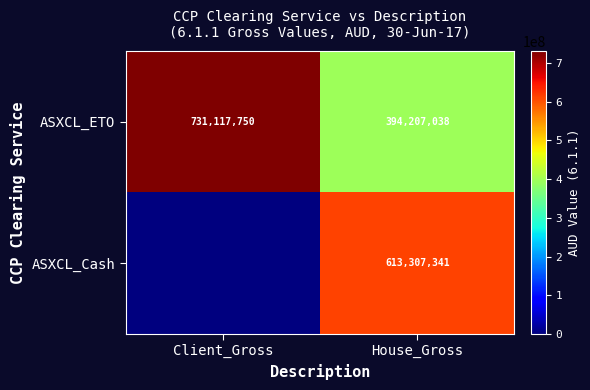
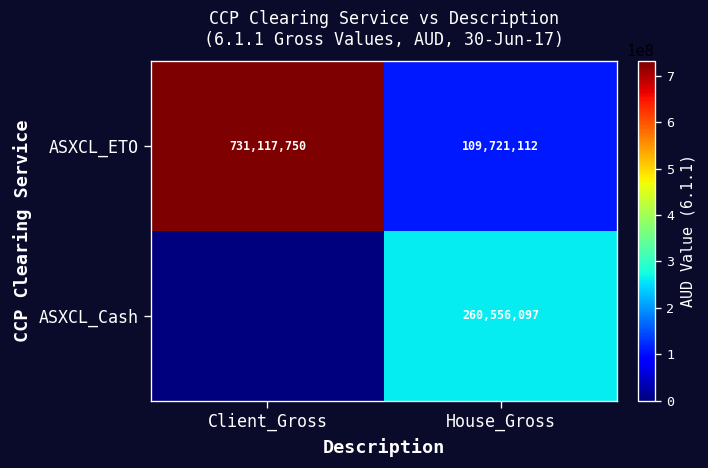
  {
    "ASXCL_ETO": {
      "Client_Gross": "731,117,750",
-     "House_Gross": "394,207,038"
+     "House_Gross": "109,721,112"
    },
    "ASXCL_Cash": {
-     "House_Gross": "613,307,341"
+     "House_Gross": "260,556,097"
    }
  }
